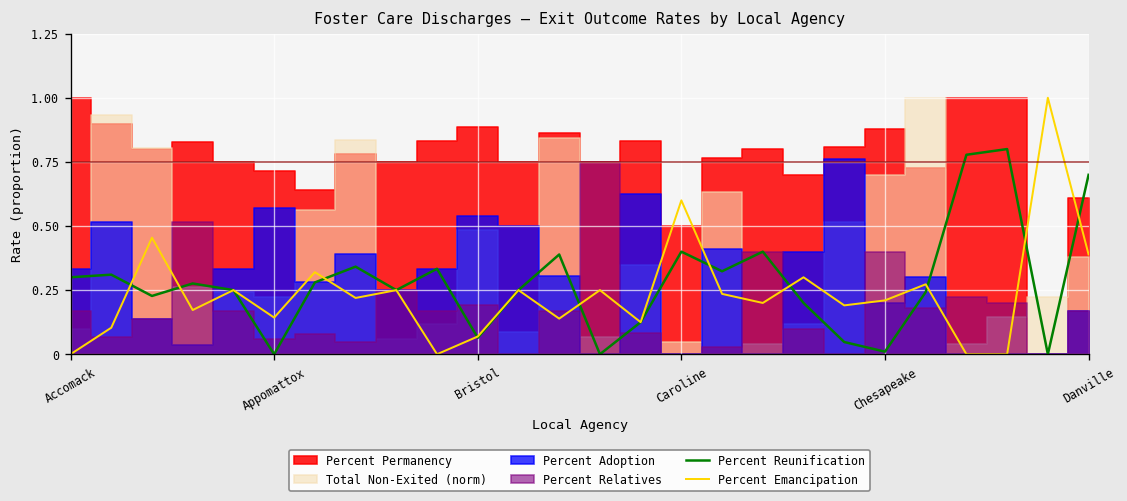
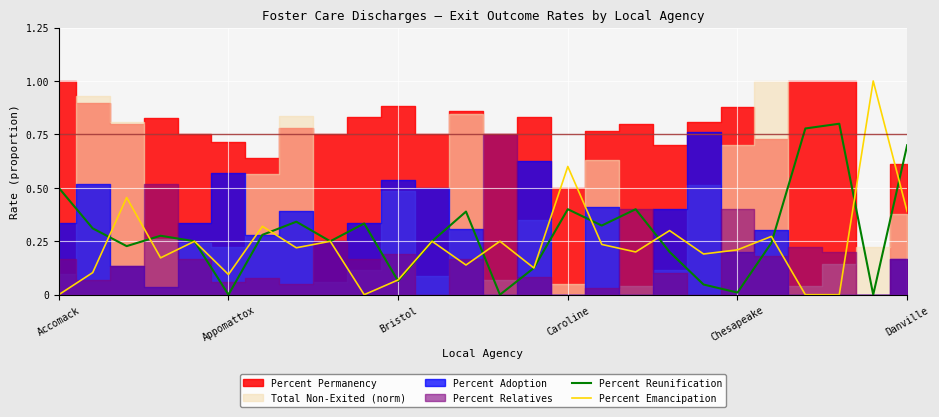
  {
    "Percent Reunification": {
-     "Accomack": 0.3,
+     "Accomack": 0.5,
      "Appomattox": 0.0,
      "Caroline": 0.4,
      "Chesapeake": 0.0,
      "Danville": 0.7
    },
    "Percent Emancipation": {
      "Accomack": 0.00,
-     "Appomattox": 0.14,
+     "Appomattox": 0.09,
      "Caroline": 0.60,
      "Chesapeake": 0.21
    }
  }
